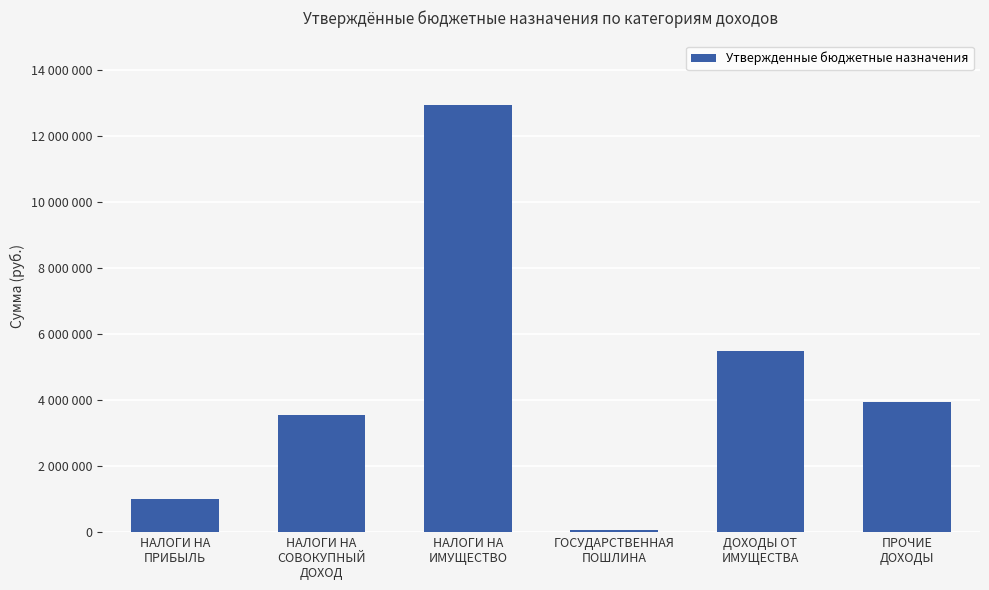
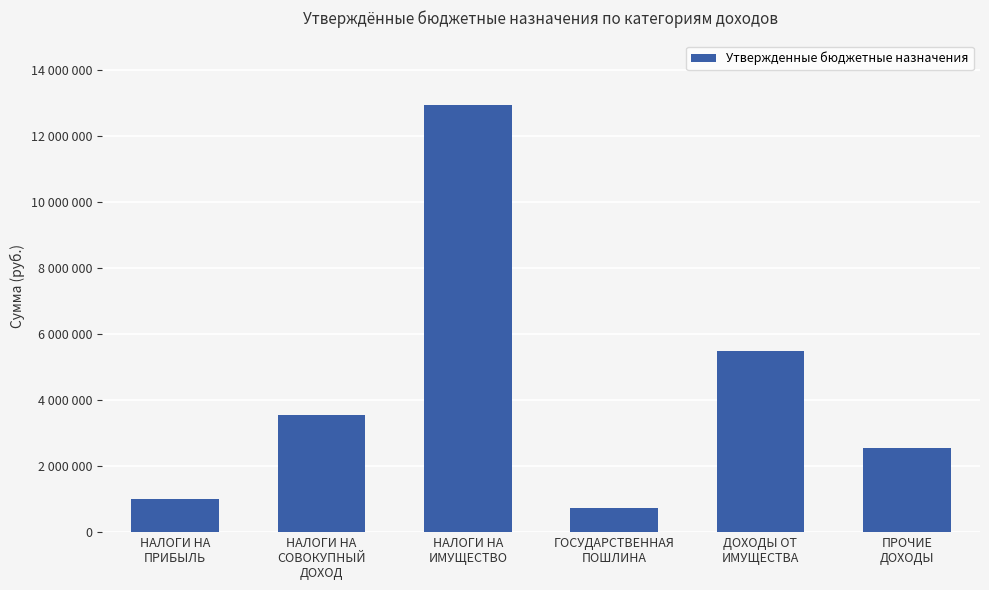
  {
    "НАЛОГИ НА ПРИБЫЛЬ": 1000000,
    "НАЛОГИ НА СОВОКУПНЫЙ ДОХОД": 3600000,
    "НАЛОГИ НА ИМУЩЕСТВО": 12900000,
-   "ГОСУДАРСТВЕННАЯ ПОШЛИНА": 100000,
+   "ГОСУДАРСТВЕННАЯ ПОШЛИНА": 700000,
    "ДОХОДЫ ОТ ИМУЩЕСТВА": 5500000,
-   "ПРОЧИЕ ДОХОДЫ": 4000000
+   "ПРОЧИЕ ДОХОДЫ": 2500000
  }
